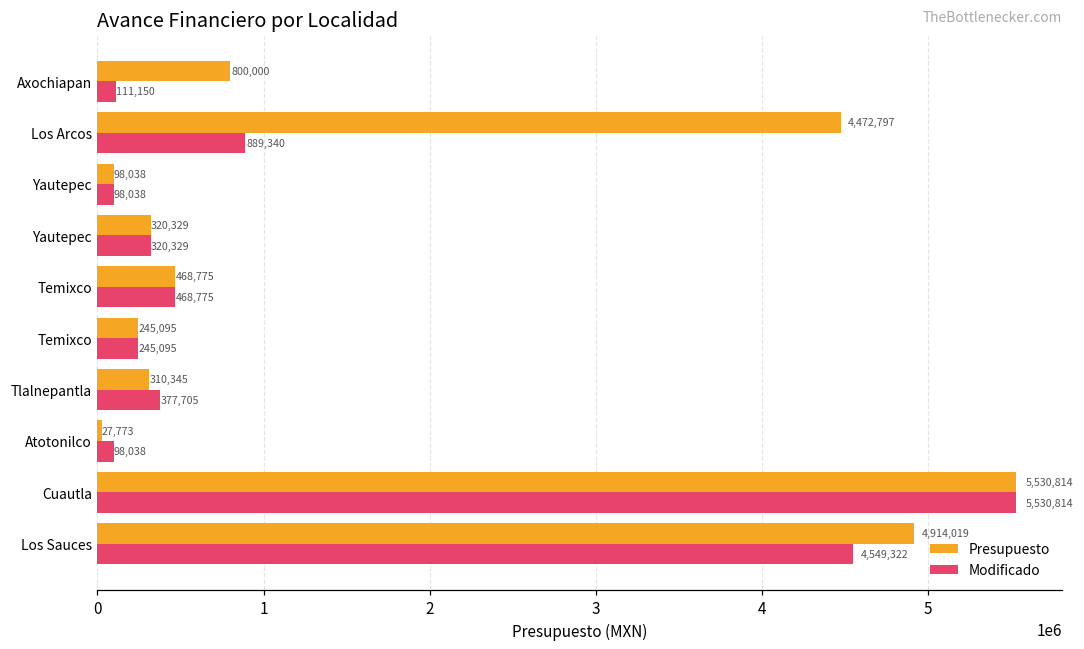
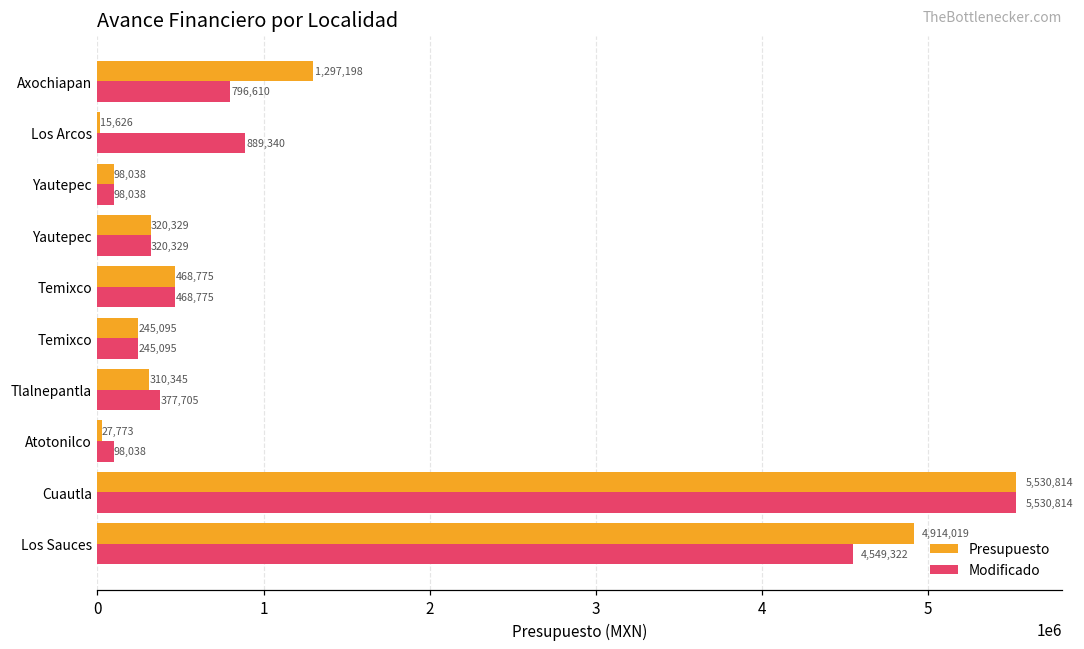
  {
    "Presupuesto": {
-     "Axochiapan": "800,000",
-     "Los Arcos": "4,472,797",
+     "Axochiapan": "1,297,198",
+     "Los Arcos": "15,626",
      "Tlalnepantla": "310,345",
      "Atotonilco": "27,773",
      "Cuautla": "5,530,814",
      "Los Sauces": "4,914,019"
    },
    "Modificado": {
-     "Axochiapan": "111,150",
+     "Axochiapan": "796,610",
      "Los Arcos": "889,340",
      "Tlalnepantla": "377,705",
      "Atotonilco": "98,038",
      "Cuautla": "5,530,814",
      "Los Sauces": "4,549,322"
    }
  }
